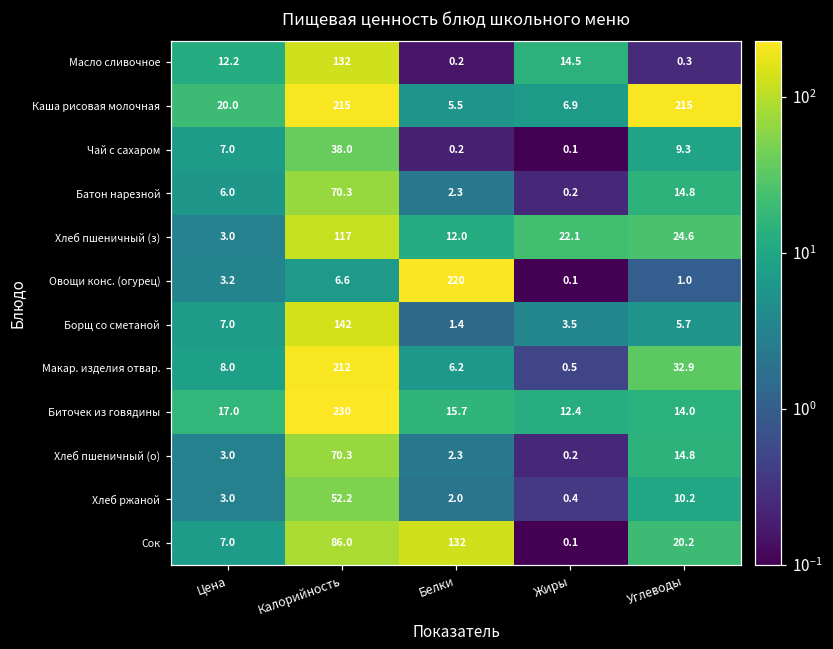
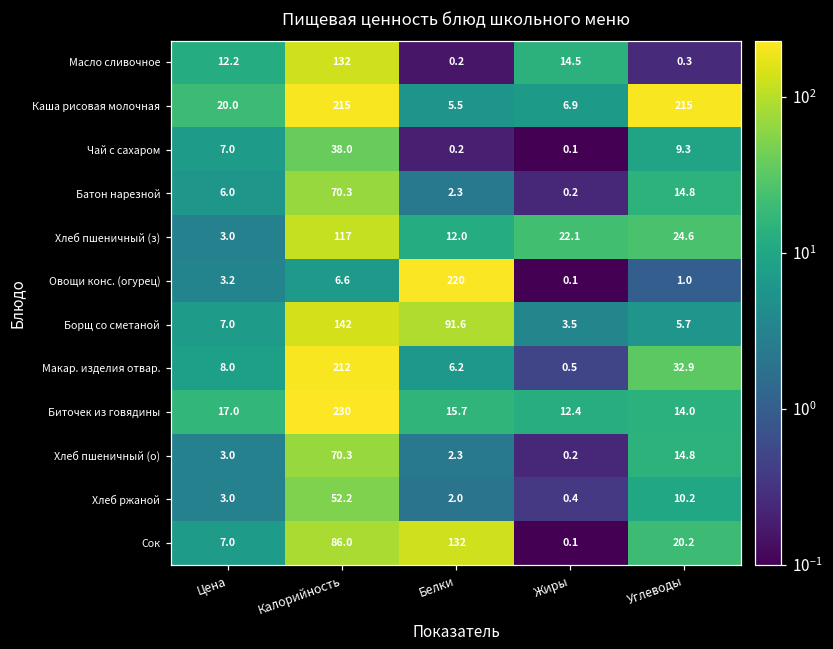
  {
    "Масло сливочное": {
      "Цена": 12.2,
      "Калорийность": 132,
      "Белки": 0.2,
      "Жиры": 14.5,
      "Углеводы": 0.3
    },
    "Каша рисовая молочная": {
      "Цена": 20.0,
      "Калорийность": 215,
      "Белки": 5.5,
      "Жиры": 6.9,
      "Углеводы": 215
    },
    "Чай с сахаром": {
      "Цена": 7.0,
      "Калорийность": 38.0,
      "Белки": 0.2,
      "Жиры": 0.1,
      "Углеводы": 9.3
    },
    "Батон нарезной": {
      "Цена": 6.0,
      "Калорийность": 70.3,
      "Белки": 2.3,
      "Жиры": 0.2,
      "Углеводы": 14.8
    },
    "Хлеб пшеничный (з)": {
      "Цена": 3.0,
      "Калорийность": 117,
      "Белки": 12.0,
      "Жиры": 22.1,
      "Углеводы": 24.6
    },
    "Овощи конс. (огурец)": {
      "Цена": 3.2,
      "Калорийность": 6.6,
      "Белки": 220,
      "Жиры": 0.1,
      "Углеводы": 1.0
    },
    "Борщ со сметаной": {
      "Цена": 7.0,
      "Калорийность": 142,
-     "Белки": 1.4,
+     "Белки": 91.6,
      "Жиры": 3.5,
      "Углеводы": 5.7
    },
    "Макар. изделия отвар.": {
      "Цена": 8.0,
      "Калорийность": 212,
      "Белки": 6.2,
      "Жиры": 0.5,
      "Углеводы": 32.9
    },
    "Биточек из говядины": {
      "Цена": 17.0,
      "Калорийность": 230,
      "Белки": 15.7,
      "Жиры": 12.4,
      "Углеводы": 14.0
    },
    "Хлеб пшеничный (о)": {
      "Цена": 3.0,
      "Калорийность": 70.3,
      "Белки": 2.3,
      "Жиры": 0.2,
      "Углеводы": 14.8
    },
    "Хлеб ржаной": {
      "Цена": 3.0,
      "Калорийность": 52.2,
      "Белки": 2.0,
      "Жиры": 0.4,
      "Углеводы": 10.2
    },
    "Сок": {
      "Цена": 7.0,
      "Калорийность": 86.0,
      "Белки": 132,
      "Жиры": 0.1,
      "Углеводы": 20.2
    }
  }
